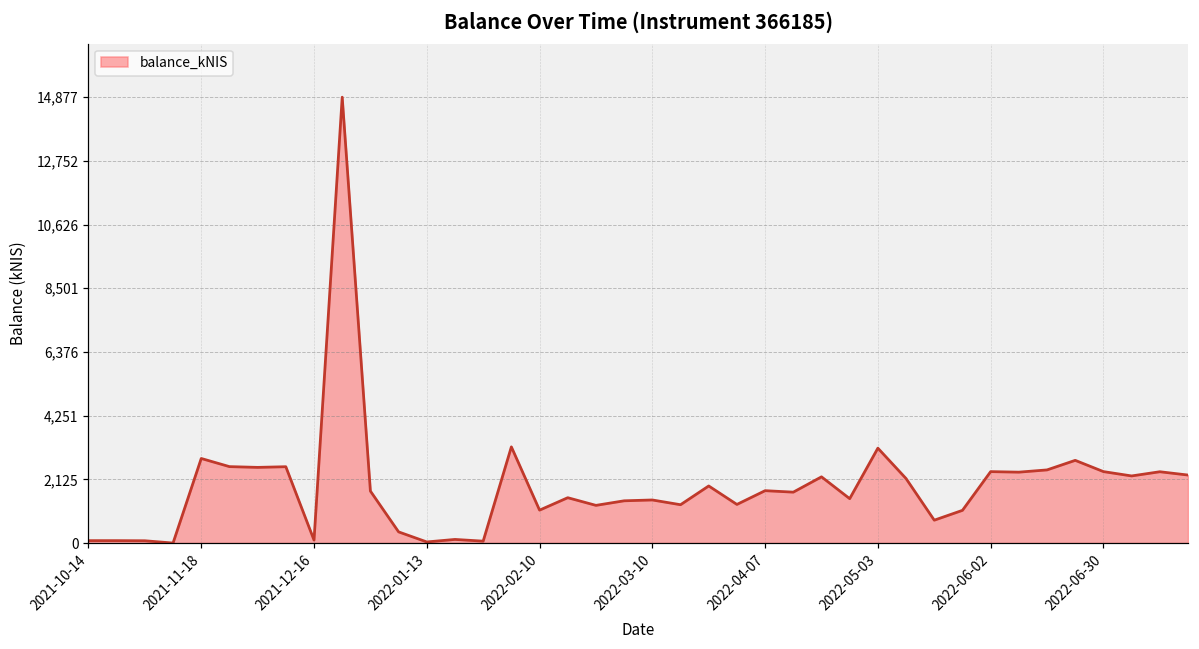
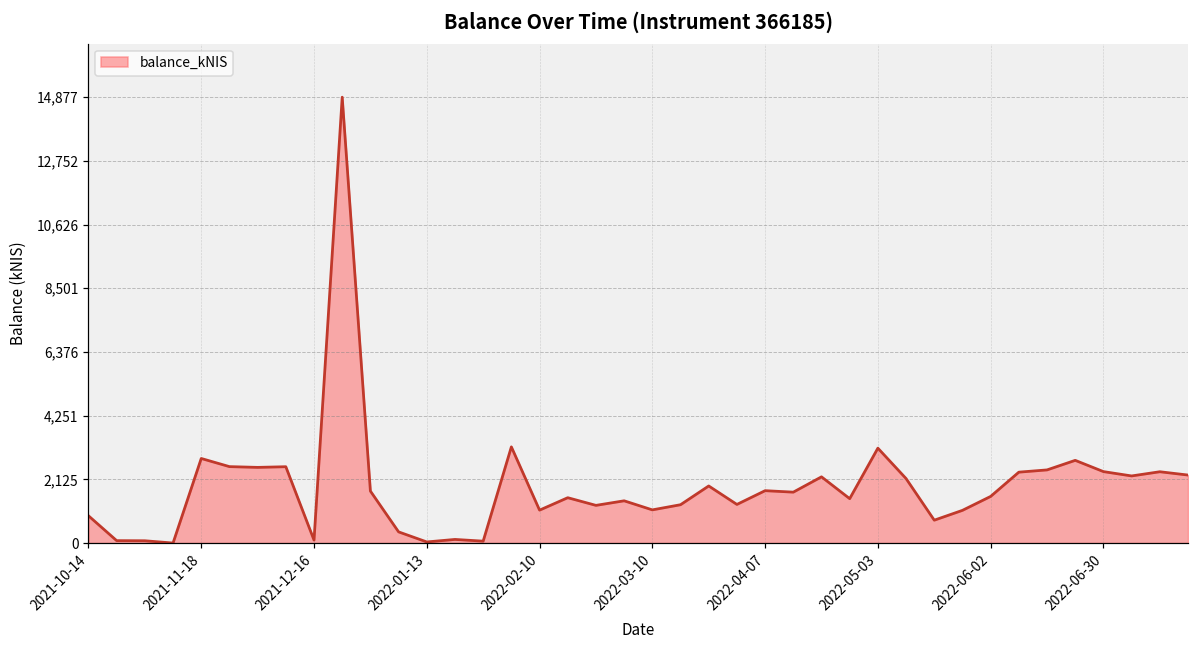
  {
-   "2021-10-14": "100",
+   "2021-10-14": "900",
    "2021-11-18": "2,800",
    "2021-12-16": "100",
    "2022-01-13": "0",
    "2022-02-10": "1,100",
-   "2022-03-10": "1,400",
+   "2022-03-10": "1,100",
    "2022-04-07": "1,700",
    "2022-05-03": "3,200",
-   "2022-06-02": "2,400",
+   "2022-06-02": "1,600",
    "2022-06-30": "2,400"
  }
